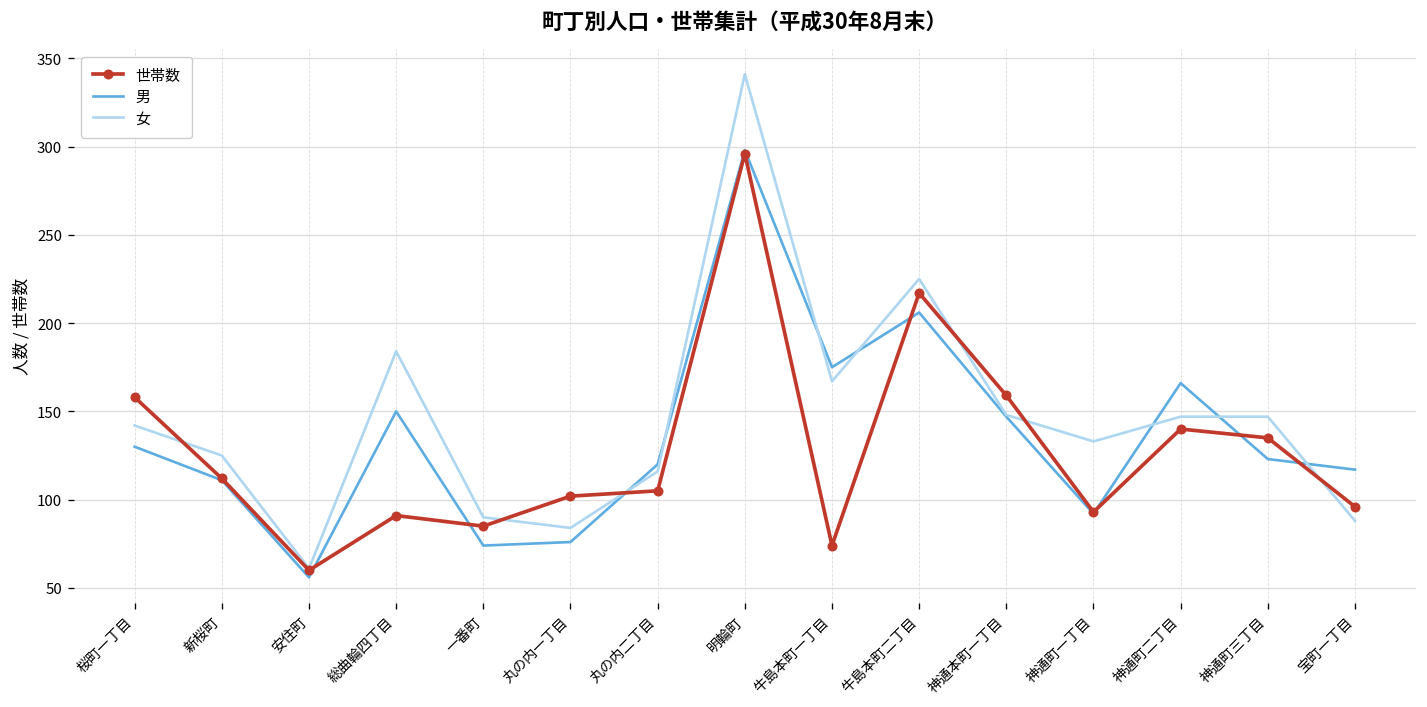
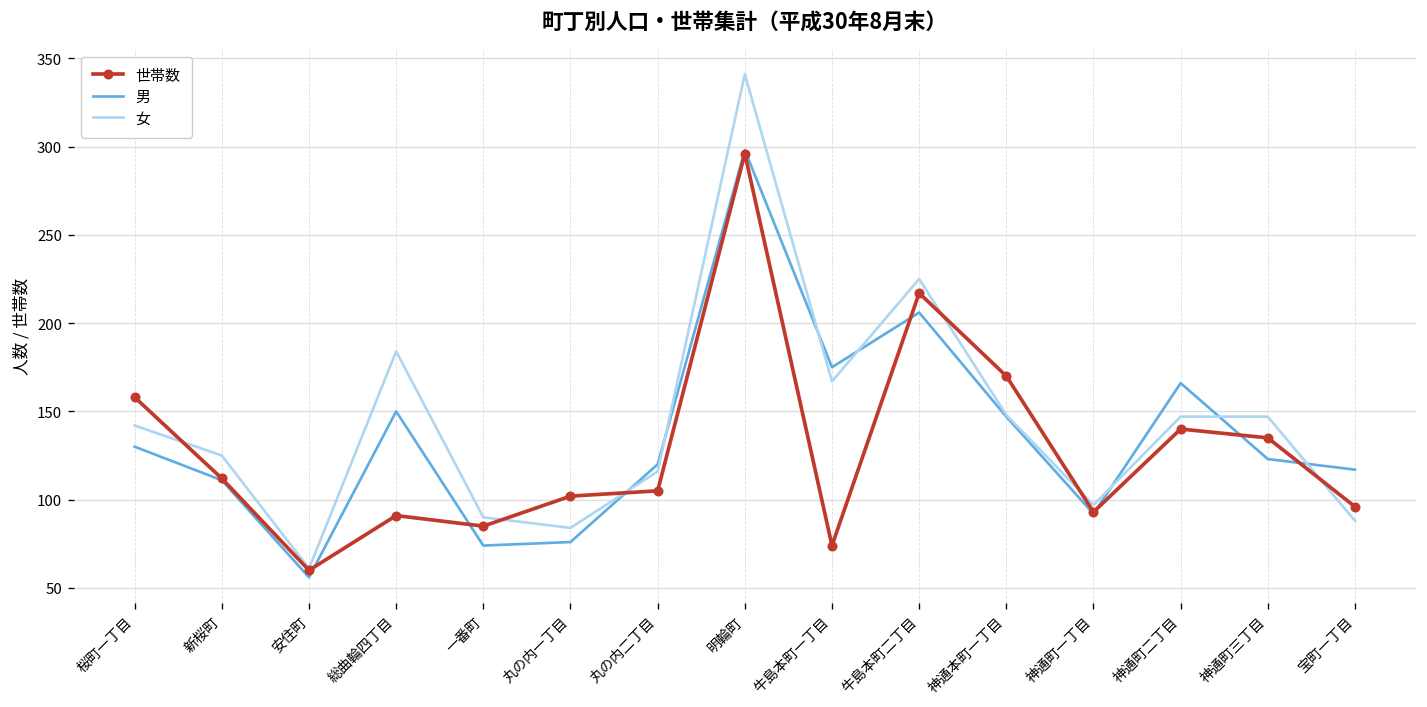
  {
    "世帯数": {
      "桜町一丁目": 158,
      "総曲輪四丁目": 91,
      "一番町": 85,
      "丸の内一丁目": 102,
      "丸の内二丁目": 105,
      "明輪町": 296,
      "牛島本町一丁目": 74,
      "牛島本町二丁目": 217,
-     "神通本町一丁目": 159,
+     "神通本町一丁目": 170,
      "神通町二丁目": 140,
      "神通町三丁目": 135,
      "宝町一丁目": 96
    },
    "男": {
      "桜町一丁目": 130,
      "安住町": 56,
      "総曲輪四丁目": 150,
      "一番町": 74,
      "丸の内一丁目": 76,
      "丸の内二丁目": 120,
      "明輪町": 298,
      "牛島本町一丁目": 175,
      "牛島本町二丁目": 206,
      "神通町二丁目": 166,
      "神通町三丁目": 123,
      "宝町一丁目": 117
    },
    "女": {
      "桜町一丁目": 142,
      "新桜町": 125,
      "総曲輪四丁目": 184,
      "一番町": 90,
      "丸の内一丁目": 84,
      "丸の内二丁目": 116,
      "明輪町": 341,
      "牛島本町一丁目": 167,
      "牛島本町二丁目": 225,
-     "神通町一丁目": 133,
+     "神通町一丁目": 97,
      "神通町二丁目": 147,
      "神通町三丁目": 147,
      "宝町一丁目": 88
    }
  }
